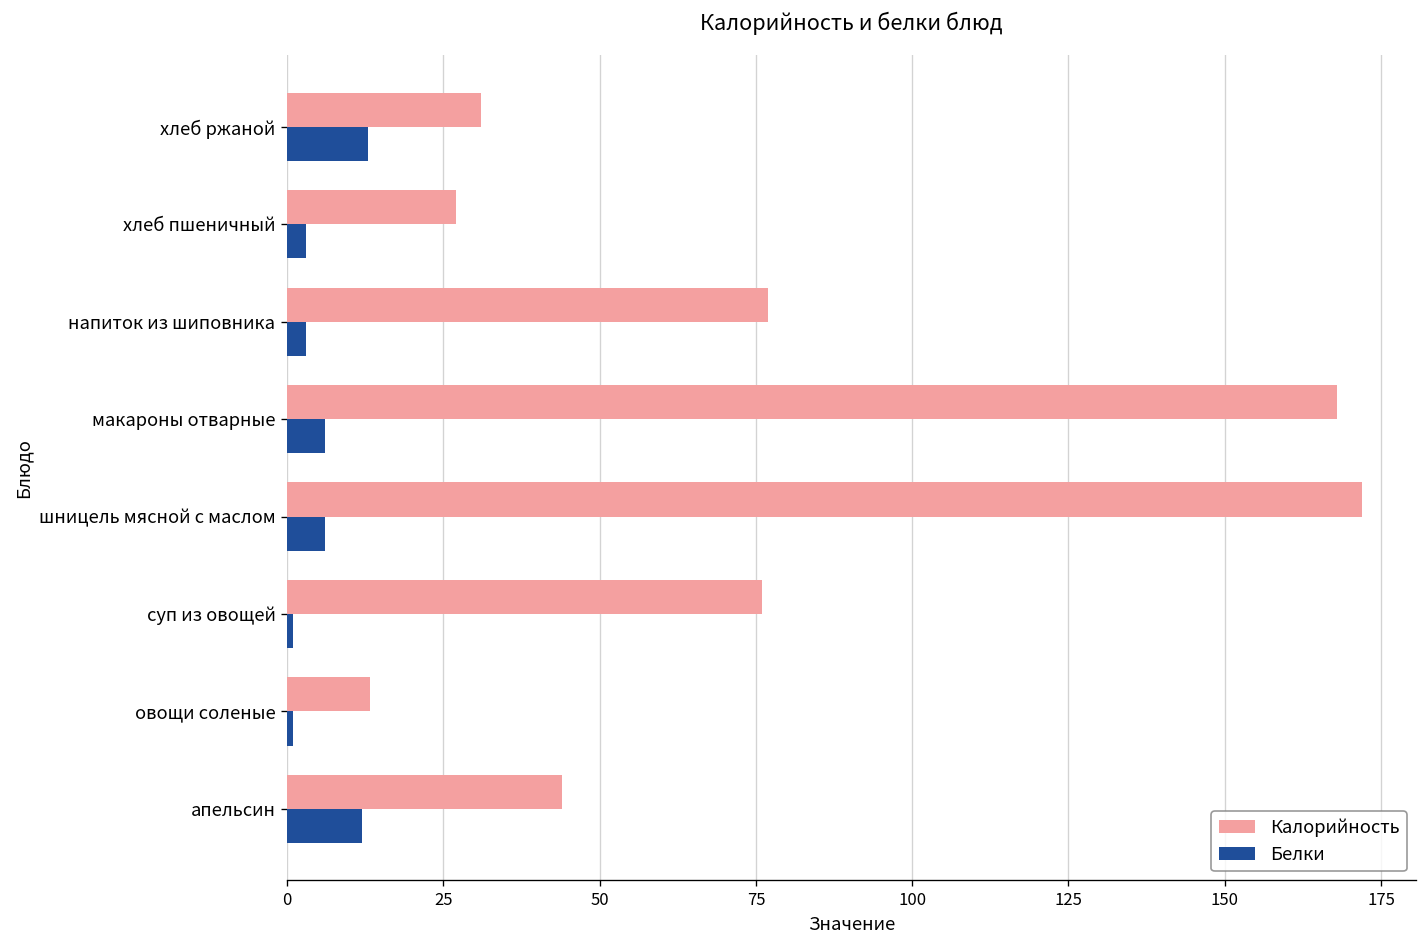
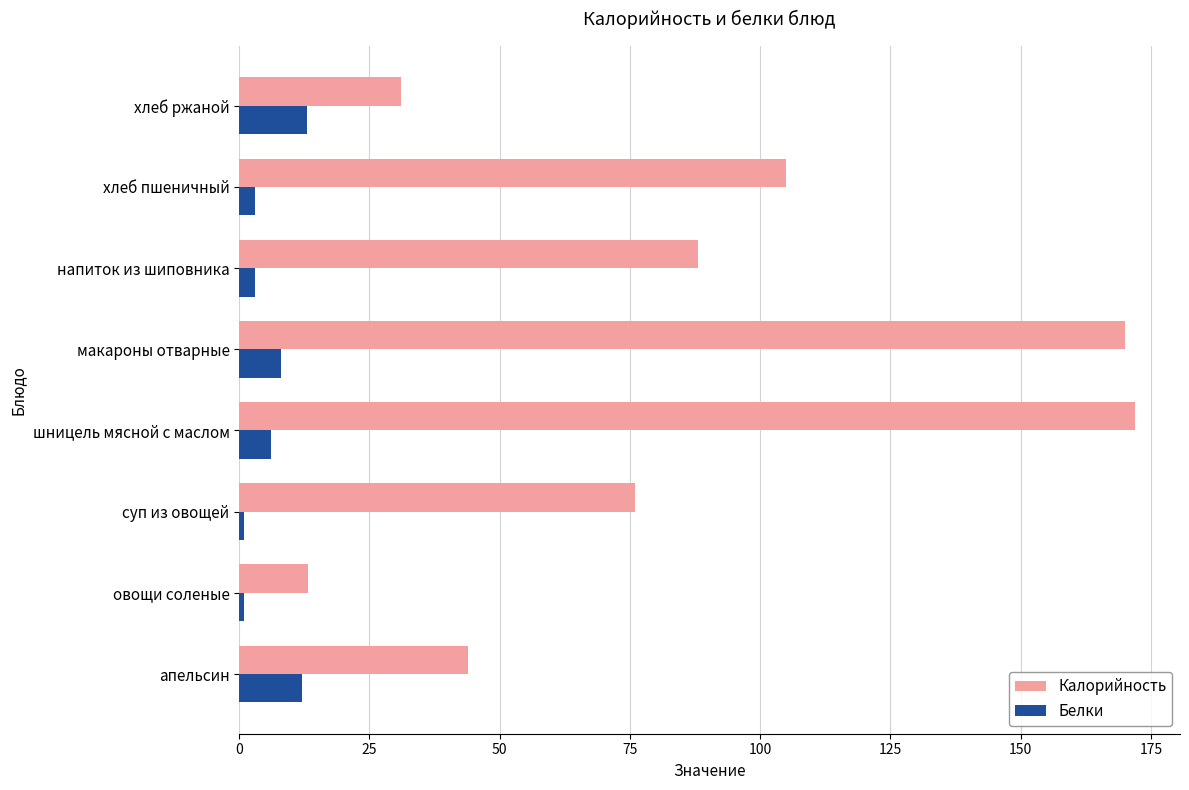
  {
    "Калорийность": {
      "хлеб ржаной": 31,
-     "хлеб пшеничный": 27,
-     "напиток из шиповника": 77,
-     "макароны отварные": 168,
+     "хлеб пшеничный": 105,
+     "напиток из шиповника": 88,
+     "макароны отварные": 170,
      "шницель мясной с маслом": 172,
      "суп из овощей": 76,
      "овощи соленые": 13,
      "апельсин": 44
    },
    "Белки": {
      "хлеб ржаной": 13,
      "хлеб пшеничный": 3,
      "напиток из шиповника": 3,
-     "макароны отварные": 6,
+     "макароны отварные": 8,
      "шницель мясной с маслом": 6,
      "суп из овощей": 1,
      "овощи соленые": 1,
      "апельсин": 12
    }
  }
